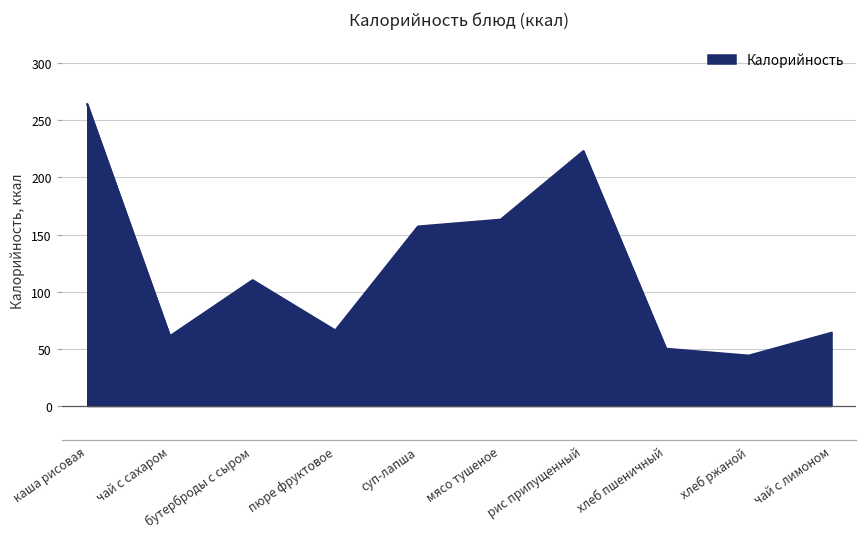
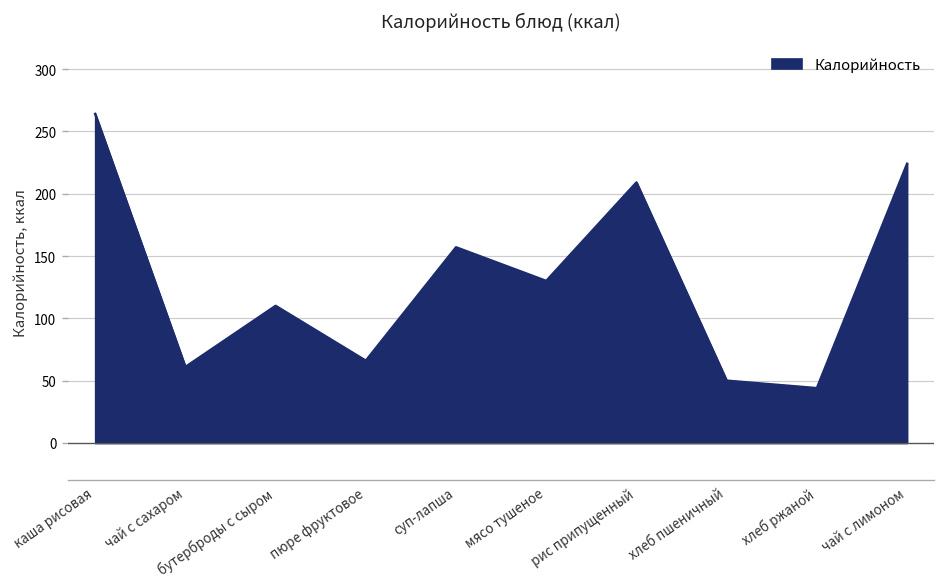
  {
    "каша рисовая": 264,
    "чай с сахаром": 61,
    "бутерброды с сыром": 110,
    "пюре фруктовое": 66,
    "суп-лапша": 157,
-   "мясо тушеное": 163,
-   "рис припущенный": 223,
+   "мясо тушеное": 130,
+   "рис припущенный": 209,
    "хлеб пшеничный": 50,
    "хлеб ржаной": 44,
-   "чай с лимоном": 64
+   "чай с лимоном": 224
  }
